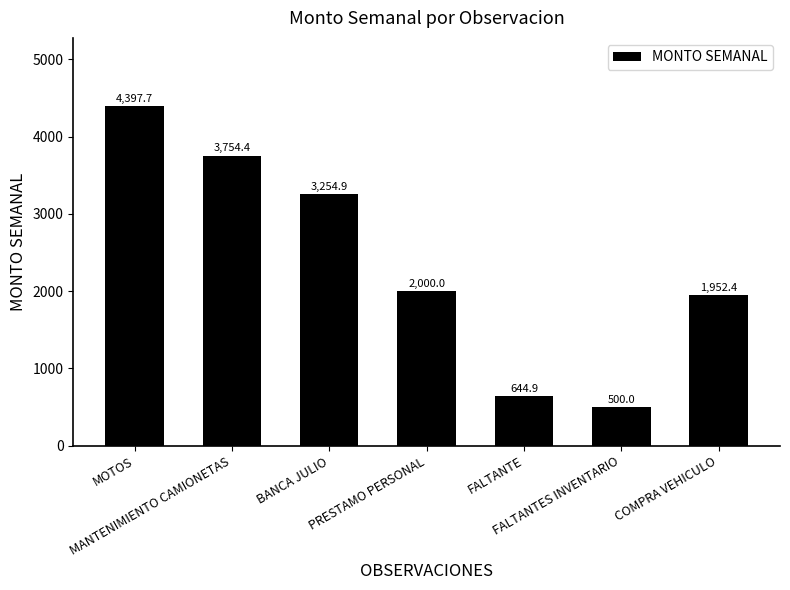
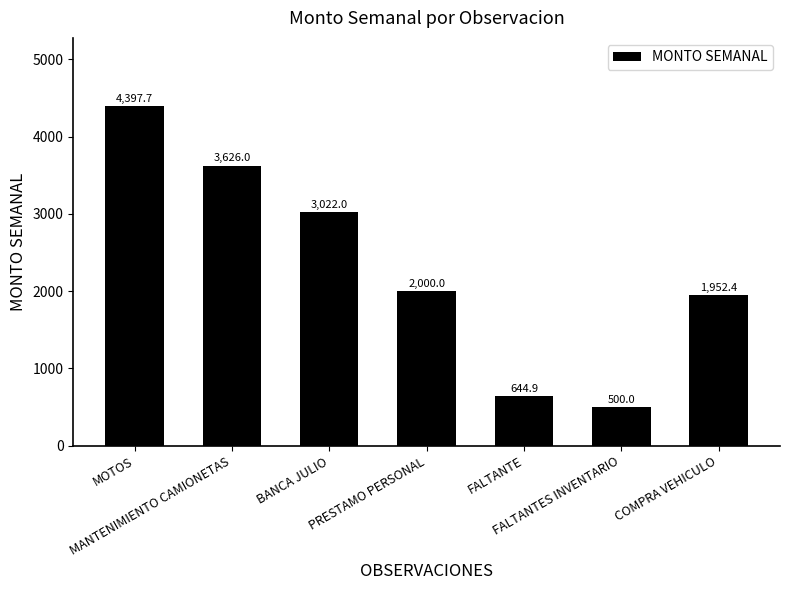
  {
    "MOTOS": "4,397.7",
-   "MANTENIMIENTO CAMIONETAS": "3,754.4",
-   "BANCA JULIO": "3,254.9",
+   "MANTENIMIENTO CAMIONETAS": "3,626.0",
+   "BANCA JULIO": "3,022.0",
    "PRESTAMO PERSONAL": "2,000.0",
    "FALTANTE": "644.9",
    "FALTANTES INVENTARIO": "500.0",
    "COMPRA VEHICULO": "1,952.4"
  }
